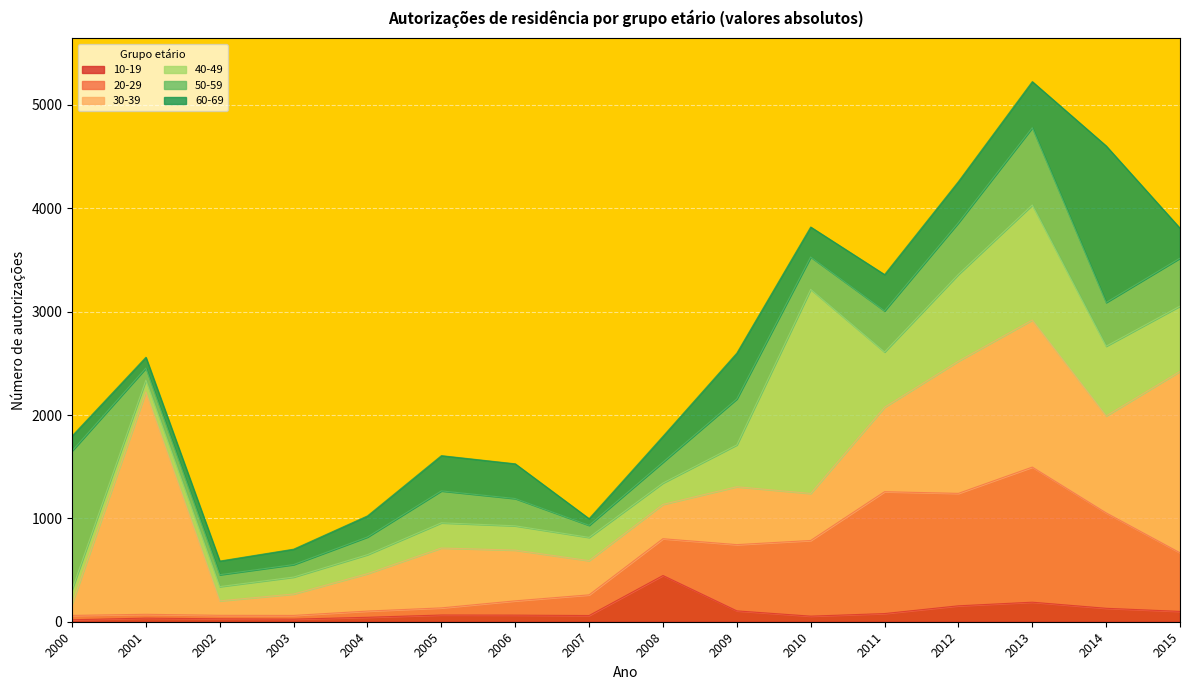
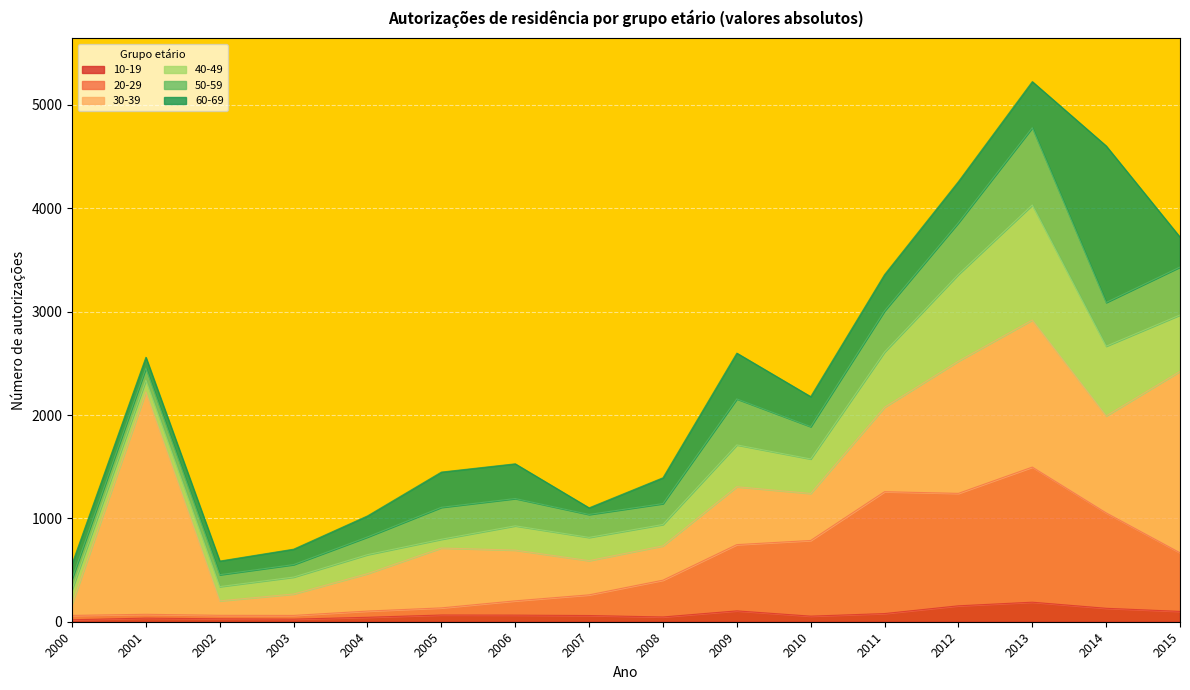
  {
    "10-19": {
      "2000": 20,
      "2001": 40,
      "2002": 30,
      "2003": 30,
      "2004": 40,
      "2005": 70,
      "2006": 60,
      "2007": 60,
-     "2008": 450,
+     "2008": 50,
      "2009": 110,
      "2010": 50,
      "2011": 80,
      "2012": 150,
      "2013": 190,
      "2014": 130,
      "2015": 100
    },
    "20-29": {
      "2000": 40,
      "2001": 40,
      "2002": 30,
      "2003": 40,
      "2004": 60,
      "2005": 70,
      "2006": 140,
      "2007": 200,
      "2008": 360,
      "2009": 640,
      "2010": 730,
      "2011": 1180,
      "2012": 1090,
      "2013": 1310,
      "2014": 920,
      "2015": 570
    },
    "30-39": {
      "2000": 110,
      "2001": 2150,
      "2002": 140,
      "2003": 210,
      "2004": 360,
      "2005": 580,
      "2006": 490,
      "2007": 330,
      "2008": 330,
      "2009": 560,
      "2010": 460,
      "2011": 820,
      "2012": 1280,
      "2013": 1420,
      "2014": 940,
      "2015": 1760
    },
    "40-49": {
      "2000": 140,
      "2001": 110,
      "2002": 140,
      "2003": 160,
      "2004": 180,
-     "2005": 240,
+     "2005": 90,
      "2006": 240,
      "2007": 230,
      "2008": 210,
      "2009": 410,
-     "2010": 1980,
+     "2010": 330,
      "2011": 540,
      "2012": 840,
      "2013": 1110,
      "2014": 680,
-     "2015": 630
+     "2015": 550
    },
    "50-59": {
-     "2000": 1340,
+     "2000": 100,
      "2001": 120,
      "2002": 120,
      "2003": 120,
      "2004": 170,
      "2005": 310,
      "2006": 260,
-     "2007": 120,
+     "2007": 220,
      "2008": 200,
      "2009": 450,
      "2010": 310,
      "2011": 400,
      "2012": 500,
      "2013": 750,
      "2014": 420,
      "2015": 460
    },
    "60-69": {
      "2000": 140,
      "2001": 110,
      "2002": 130,
      "2003": 150,
      "2004": 200,
      "2005": 340,
      "2006": 340,
      "2007": 60,
      "2008": 250,
      "2009": 440,
      "2010": 290,
      "2011": 350,
      "2012": 400,
      "2013": 450,
      "2014": 1520,
      "2015": 290
    }
  }
